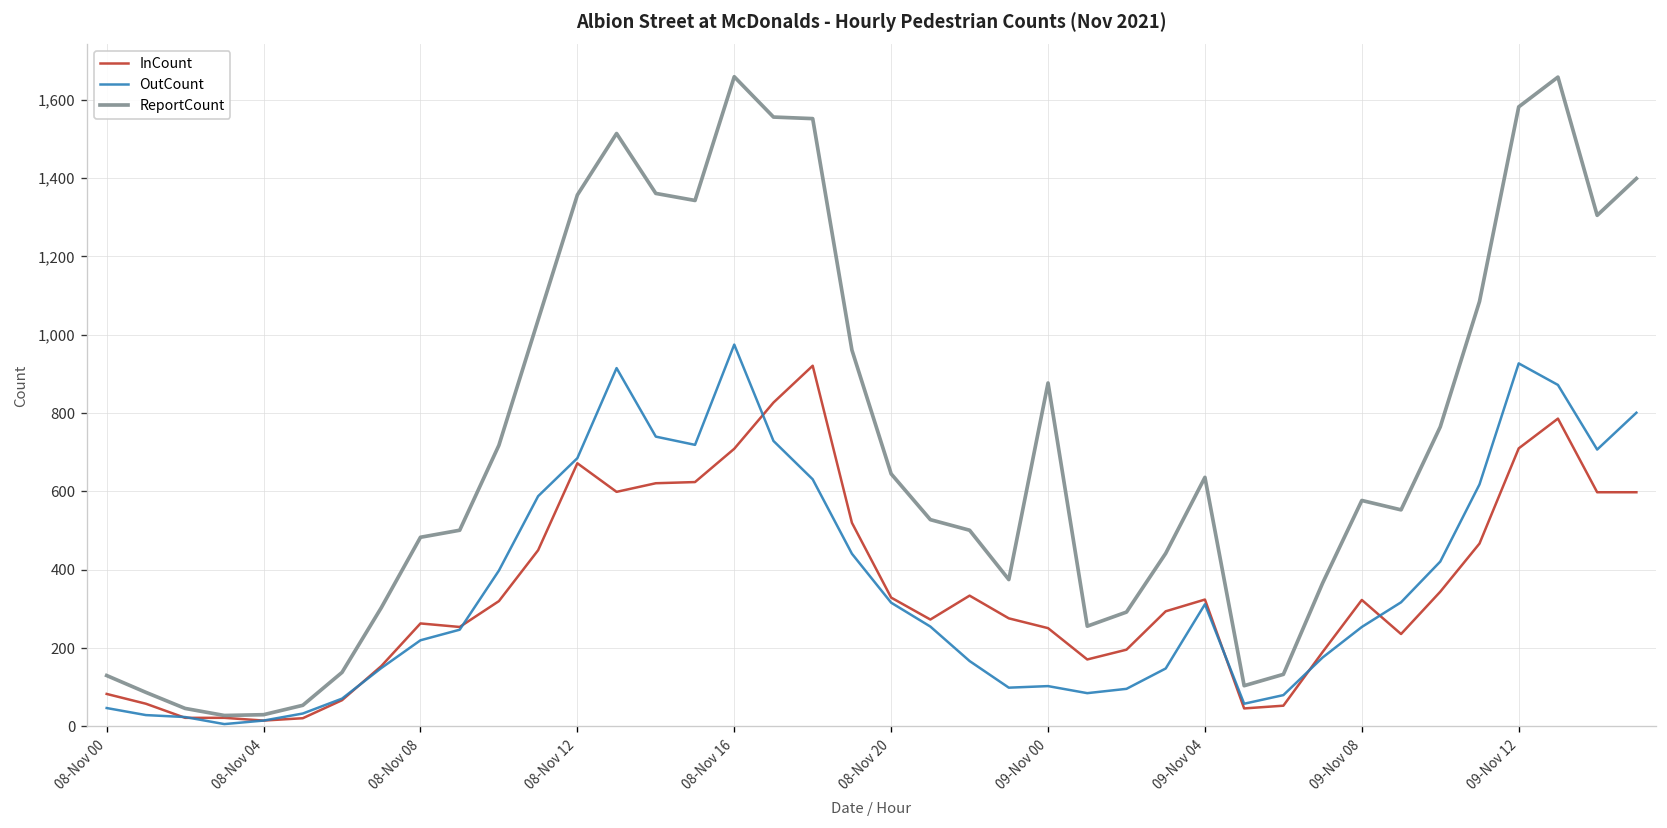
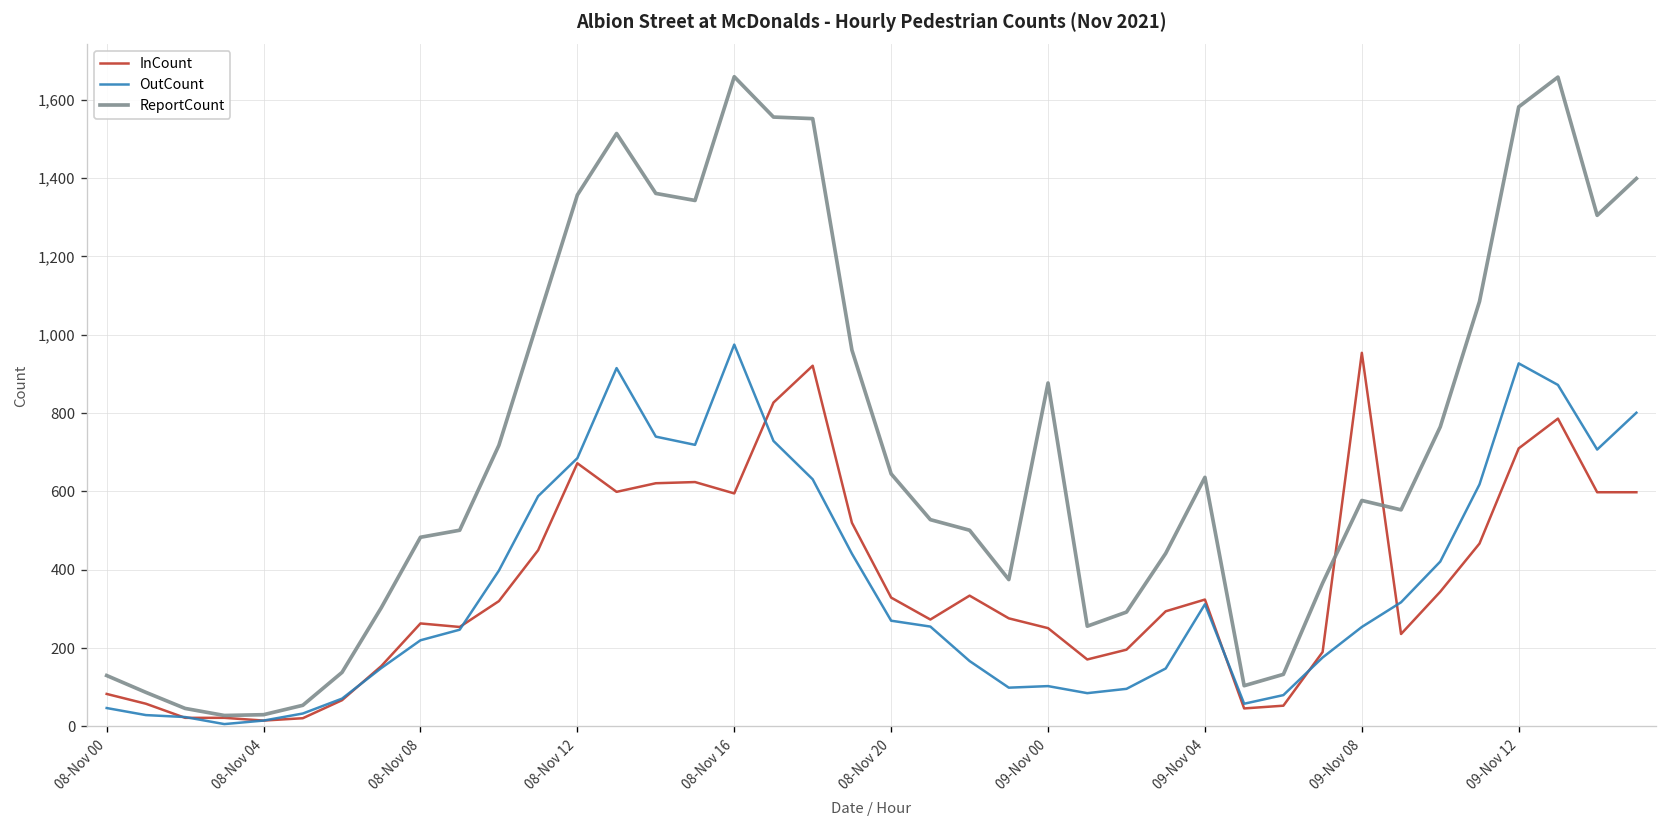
  {
    "InCount": {
      "08-Nov 00": "80",
      "08-Nov 08": "260",
      "08-Nov 12": "670",
-     "08-Nov 16": "710",
+     "08-Nov 16": "600",
      "08-Nov 20": "330",
      "09-Nov 00": "250",
      "09-Nov 04": "320",
-     "09-Nov 08": "320",
+     "09-Nov 08": "950",
      "09-Nov 12": "710"
    },
    "OutCount": {
      "08-Nov 00": "50",
      "08-Nov 08": "220",
      "08-Nov 12": "690",
      "08-Nov 16": "980",
-     "08-Nov 20": "320",
+     "08-Nov 20": "270",
      "09-Nov 00": "100",
      "09-Nov 04": "310",
      "09-Nov 08": "250",
      "09-Nov 12": "930"
    },
    "ReportCount": {
      "08-Nov 00": "130",
      "08-Nov 04": "30",
      "08-Nov 08": "480",
      "08-Nov 12": "1,360",
      "08-Nov 16": "1,660",
      "08-Nov 20": "650",
      "09-Nov 00": "880",
      "09-Nov 04": "640",
      "09-Nov 08": "580",
      "09-Nov 12": "1,580"
    }
  }
